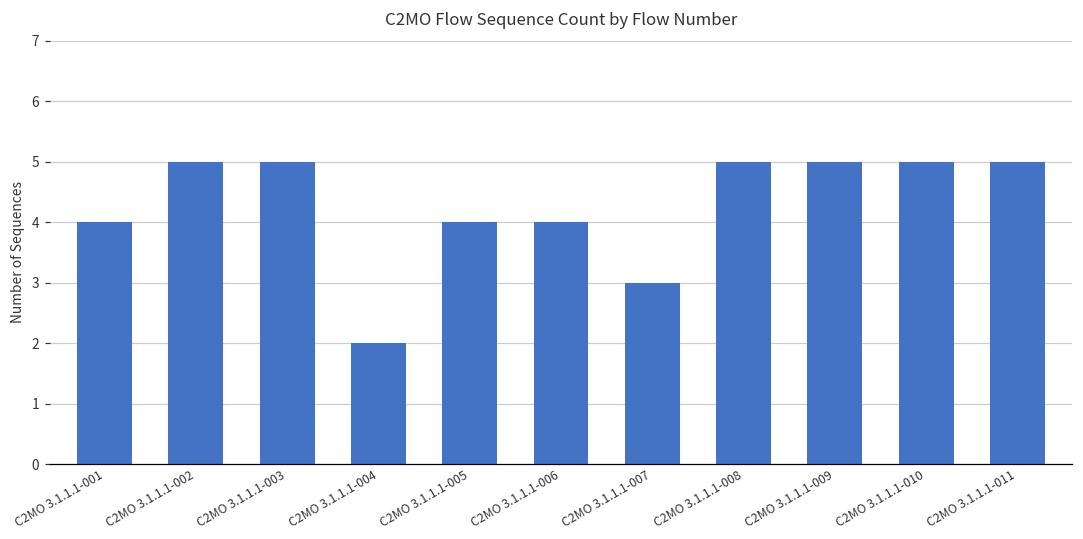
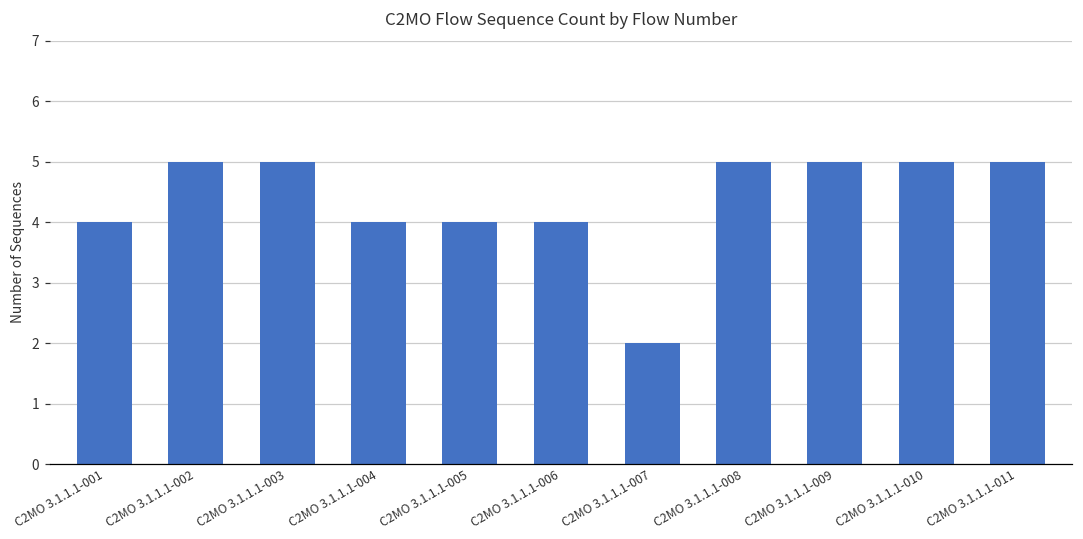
  {
    "C2MO 3.1.1.1-001": 4,
    "C2MO 3.1.1.1-002": 5,
    "C2MO 3.1.1.1-003": 5,
-   "C2MO 3.1.1.1-004": 2,
+   "C2MO 3.1.1.1-004": 4,
    "C2MO 3.1.1.1-005": 4,
    "C2MO 3.1.1.1-006": 4,
-   "C2MO 3.1.1.1-007": 3,
+   "C2MO 3.1.1.1-007": 2,
    "C2MO 3.1.1.1-008": 5,
    "C2MO 3.1.1.1-009": 5,
    "C2MO 3.1.1.1-010": 5,
    "C2MO 3.1.1.1-011": 5
  }
